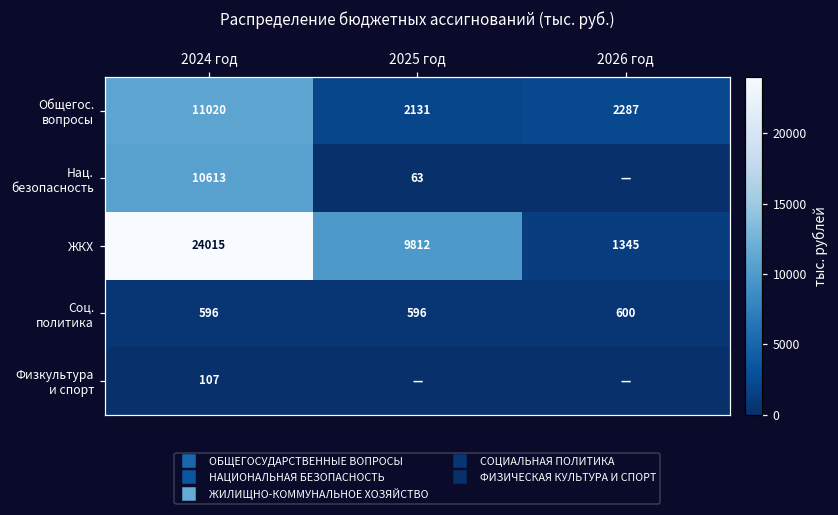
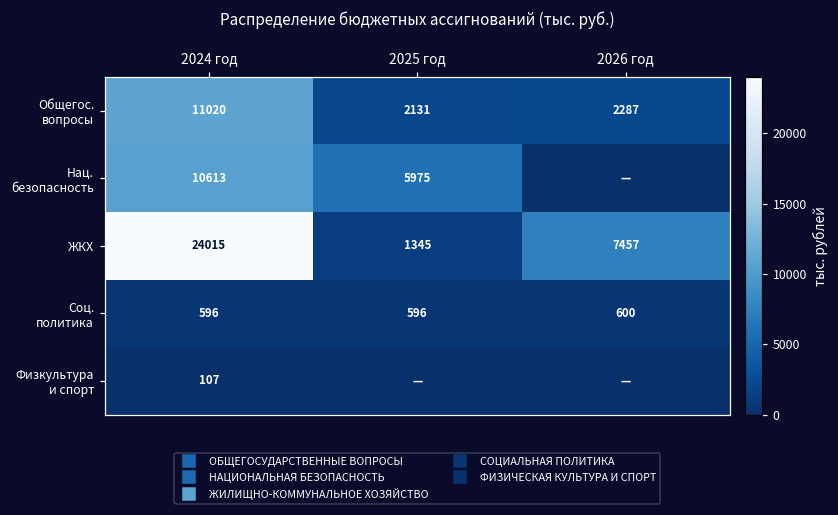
  {
    "Общегос. вопросы": {
      "2024 год": 11020,
      "2025 год": 2131,
      "2026 год": 2287
    },
    "Нац. безопасность": {
      "2024 год": 10613,
-     "2025 год": 63
+     "2025 год": 5975
    },
    "ЖКХ": {
      "2024 год": 24015,
-     "2025 год": 9812,
-     "2026 год": 1345
+     "2025 год": 1345,
+     "2026 год": 7457
    },
    "Соц. политика": {
      "2024 год": 596,
      "2025 год": 596,
      "2026 год": 600
    },
    "Физкультура и спорт": {
      "2024 год": 107
    }
  }
